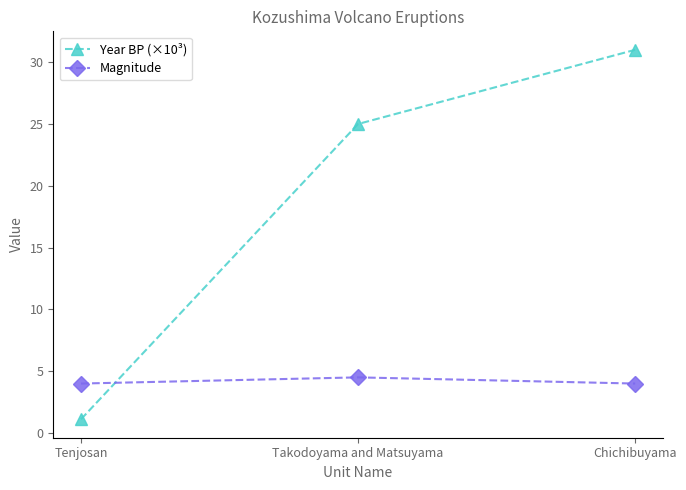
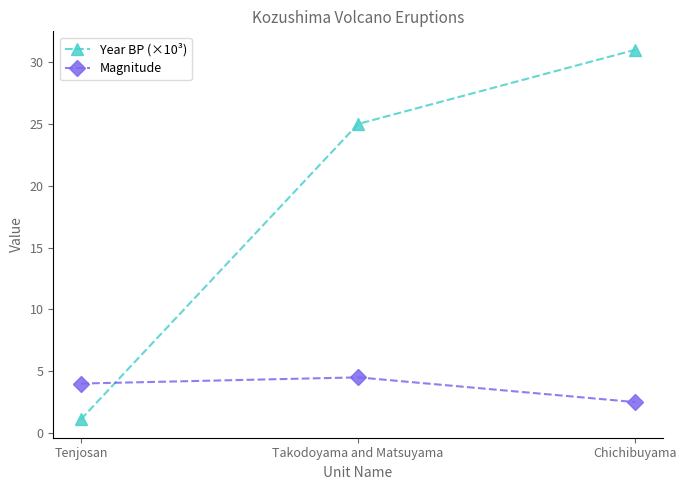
  {
    "Year BP (×10³)": {
      "Tenjosan": 1.1,
      "Takodoyama and Matsuyama": 25.0,
      "Chichibuyama": 31.0
    },
    "Magnitude": {
      "Tenjosan": 4.0,
      "Takodoyama and Matsuyama": 4.5,
-     "Chichibuyama": 4.0
+     "Chichibuyama": 2.5
    }
  }
